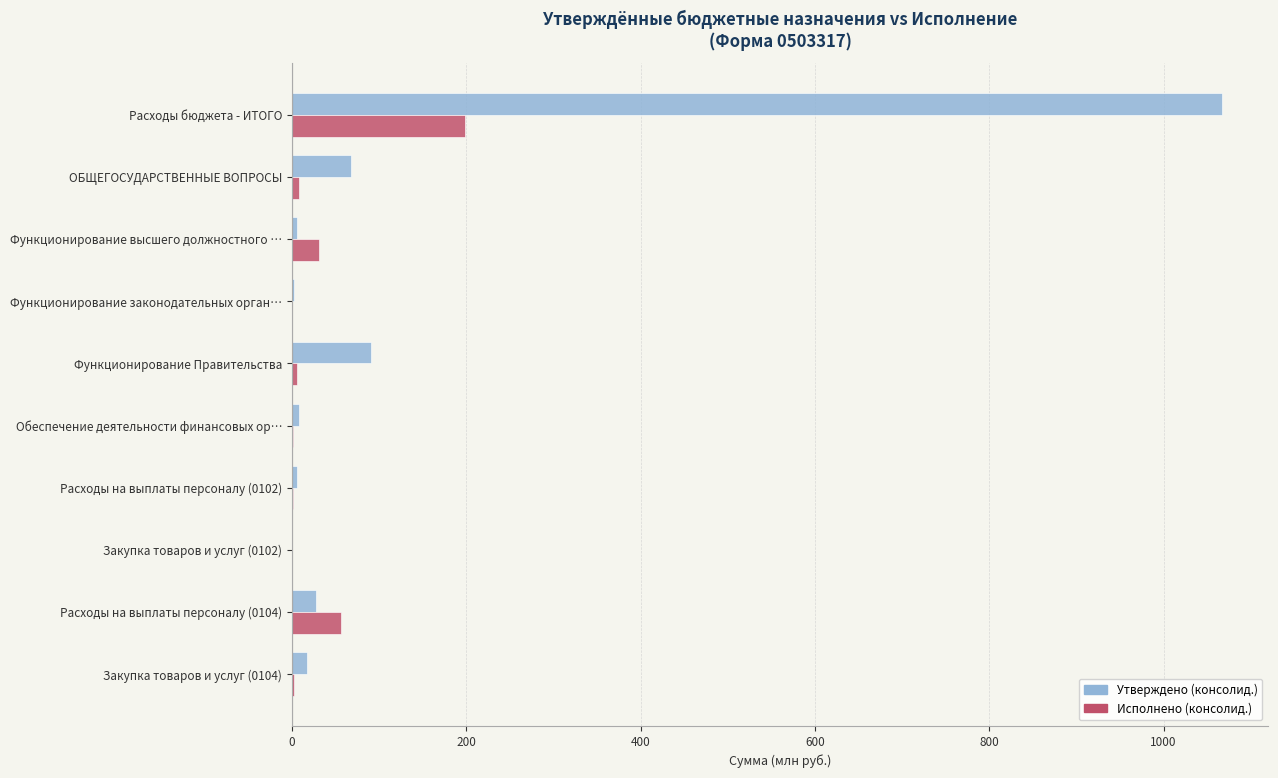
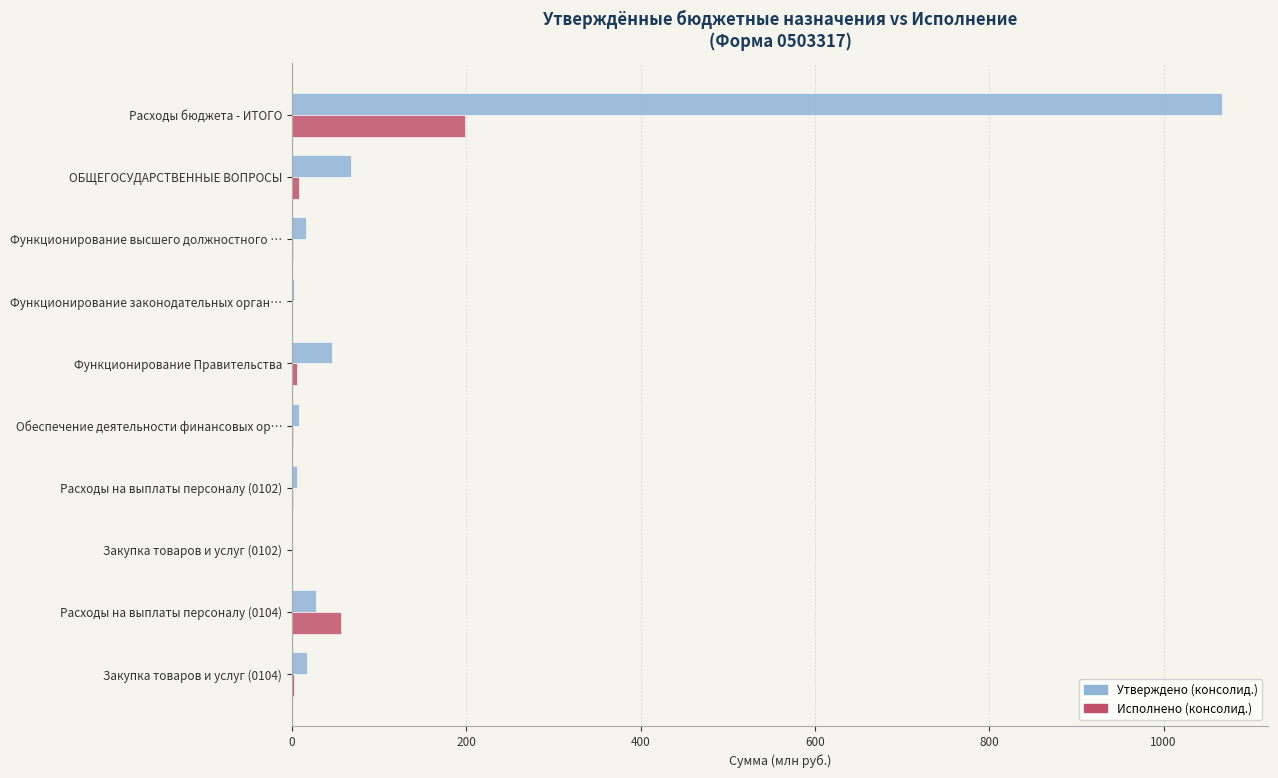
  {
    "Утверждено (консолид.)": {
      "Расходы бюджета - ИТОГО": 1070,
      "ОБЩЕГОСУДАРСТВЕННЫЕ ВОПРОСЫ": 70,
-     "Функционирование высшего должностного …": 10,
-     "Функционирование Правительства": 90,
+     "Функционирование высшего должностного …": 20,
+     "Функционирование Правительства": 50,
      "Обеспечение деятельности финансовых ор…": 10,
      "Расходы на выплаты персоналу (0102)": 10,
      "Расходы на выплаты персоналу (0104)": 30,
      "Закупка товаров и услуг (0104)": 20
    },
    "Исполнено (консолид.)": {
      "Расходы бюджета - ИТОГО": 200,
      "ОБЩЕГОСУДАРСТВЕННЫЕ ВОПРОСЫ": 10,
-     "Функционирование высшего должностного …": 30,
+     "Функционирование высшего должностного …": 0,
      "Функционирование Правительства": 10,
      "Расходы на выплаты персоналу (0104)": 60
    }
  }
